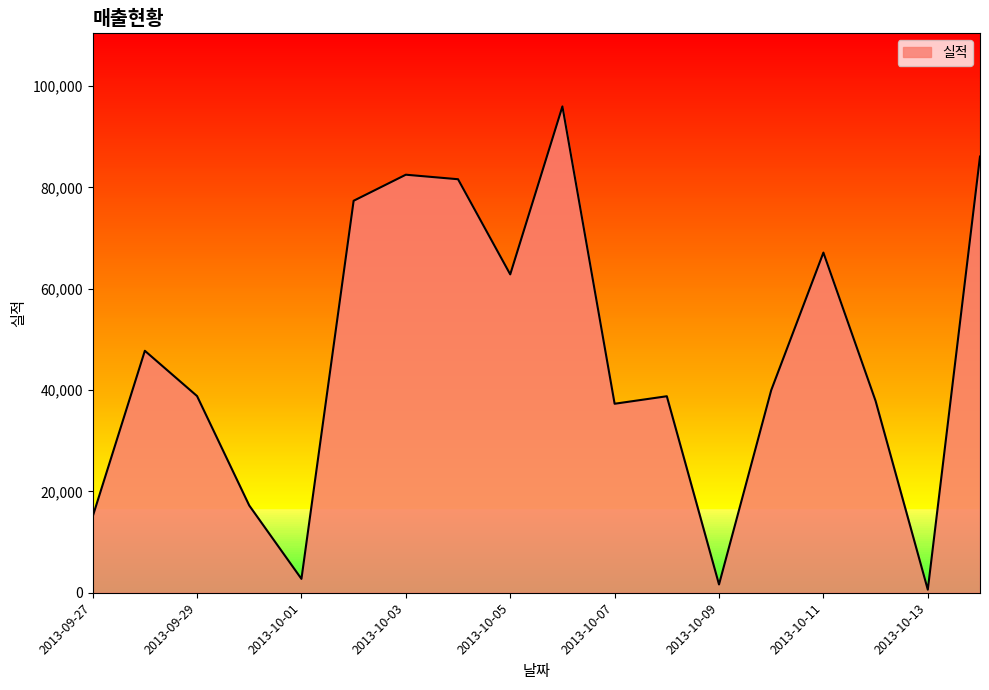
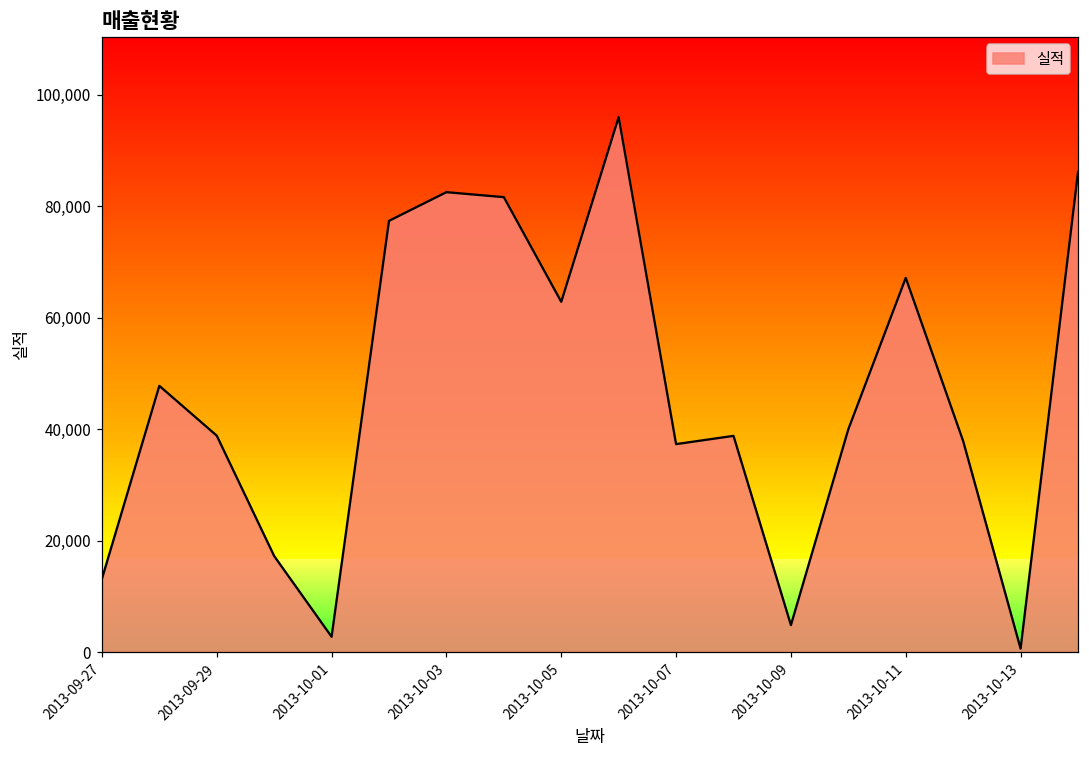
  {
-   "2013-09-27": "15,000",
+   "2013-09-27": "13,000",
    "2013-09-29": "39,000",
    "2013-10-01": "3,000",
    "2013-10-03": "82,000",
    "2013-10-05": "63,000",
    "2013-10-07": "37,000",
-   "2013-10-09": "2,000",
+   "2013-10-09": "5,000",
    "2013-10-11": "67,000",
    "2013-10-13": "1,000"
  }
